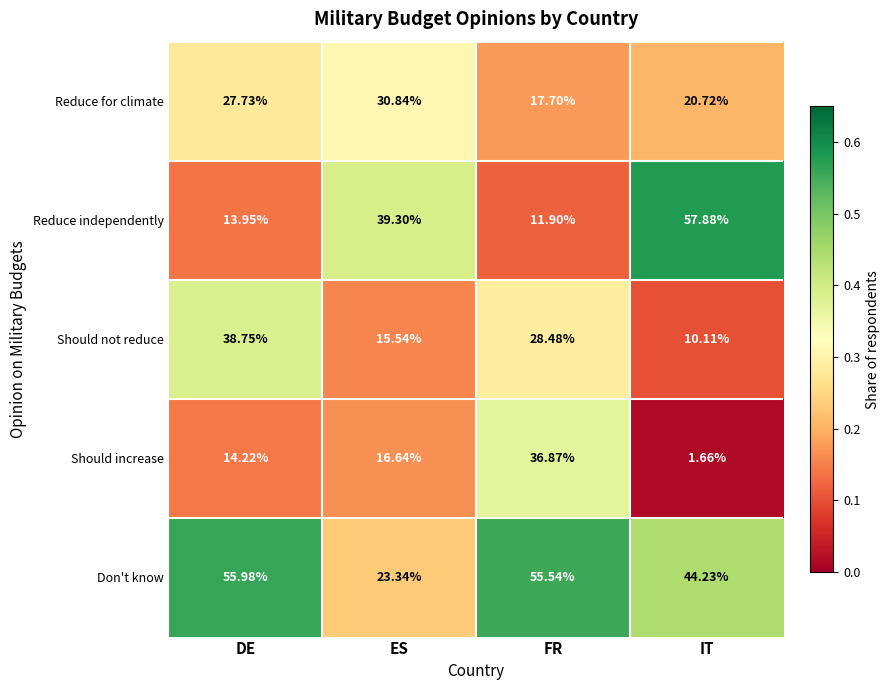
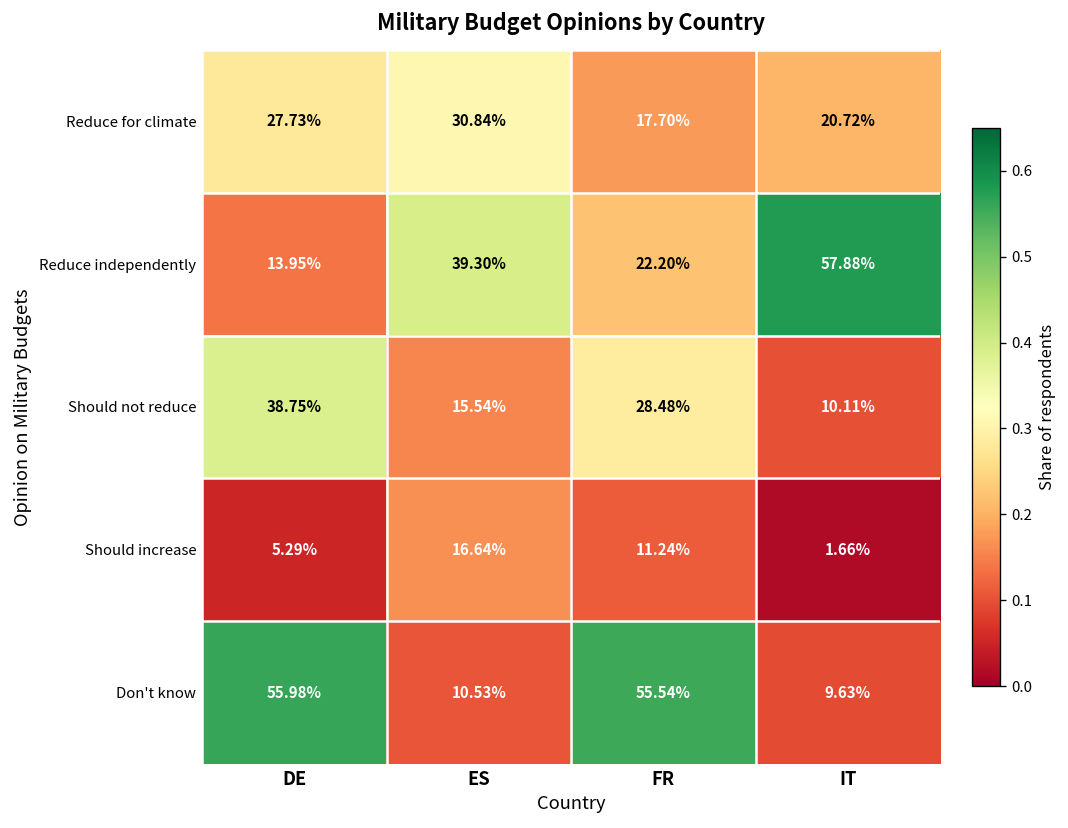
  {
    "Reduce for climate": {
      "DE": "27.73%",
      "ES": "30.84%",
      "FR": "17.70%",
      "IT": "20.72%"
    },
    "Reduce independently": {
      "DE": "13.95%",
      "ES": "39.30%",
-     "FR": "11.90%",
+     "FR": "22.20%",
      "IT": "57.88%"
    },
    "Should not reduce": {
      "DE": "38.75%",
      "ES": "15.54%",
      "FR": "28.48%",
      "IT": "10.11%"
    },
    "Should increase": {
-     "DE": "14.22%",
+     "DE": "5.29%",
      "ES": "16.64%",
-     "FR": "36.87%",
+     "FR": "11.24%",
      "IT": "1.66%"
    },
    "Don't know": {
      "DE": "55.98%",
-     "ES": "23.34%",
+     "ES": "10.53%",
      "FR": "55.54%",
-     "IT": "44.23%"
+     "IT": "9.63%"
    }
  }
